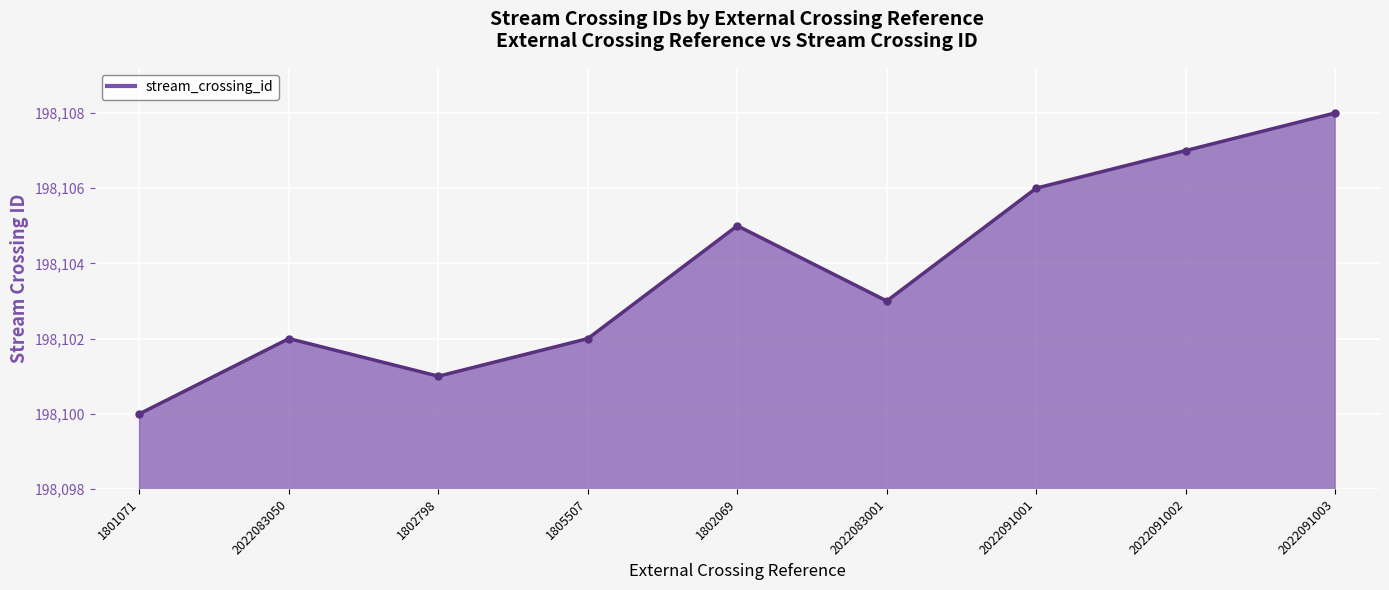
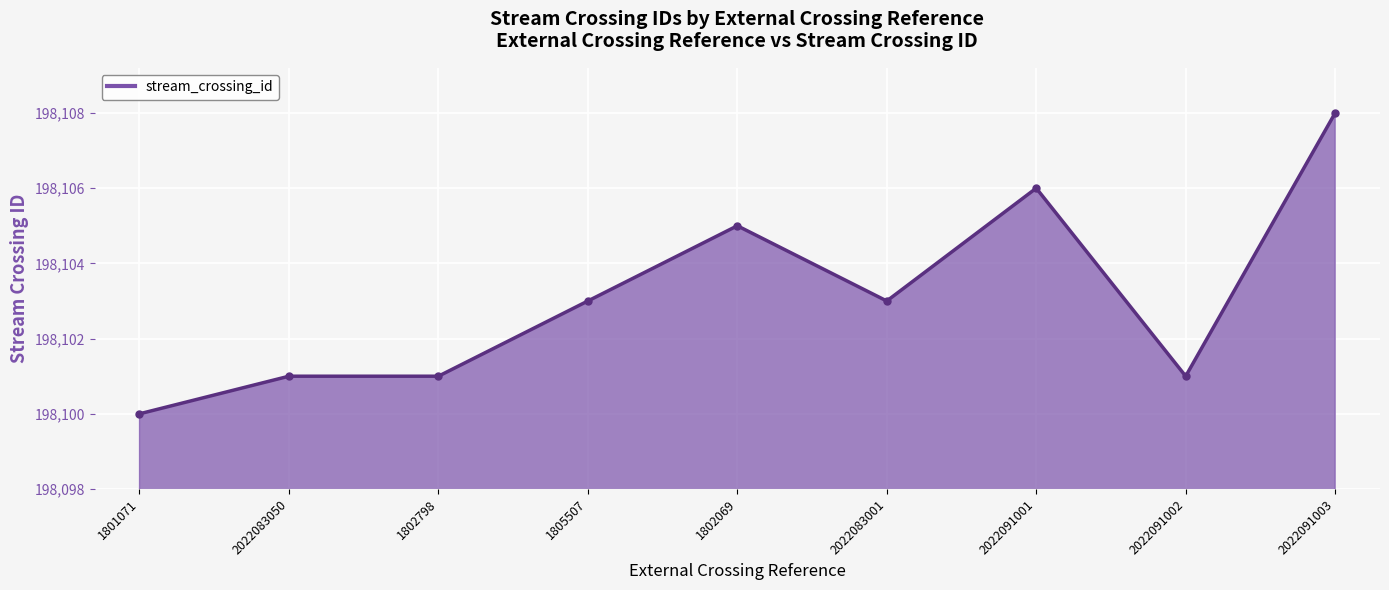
  {
    "1801071": "198,100",
-   "2022083050": "198,102",
+   "2022083050": "198,101",
    "1802798": "198,101",
-   "1805507": "198,102",
+   "1805507": "198,103",
    "1802069": "198,105",
    "2022083001": "198,103",
    "2022091001": "198,106",
-   "2022091002": "198,107",
+   "2022091002": "198,101",
    "2022091003": "198,108"
  }
